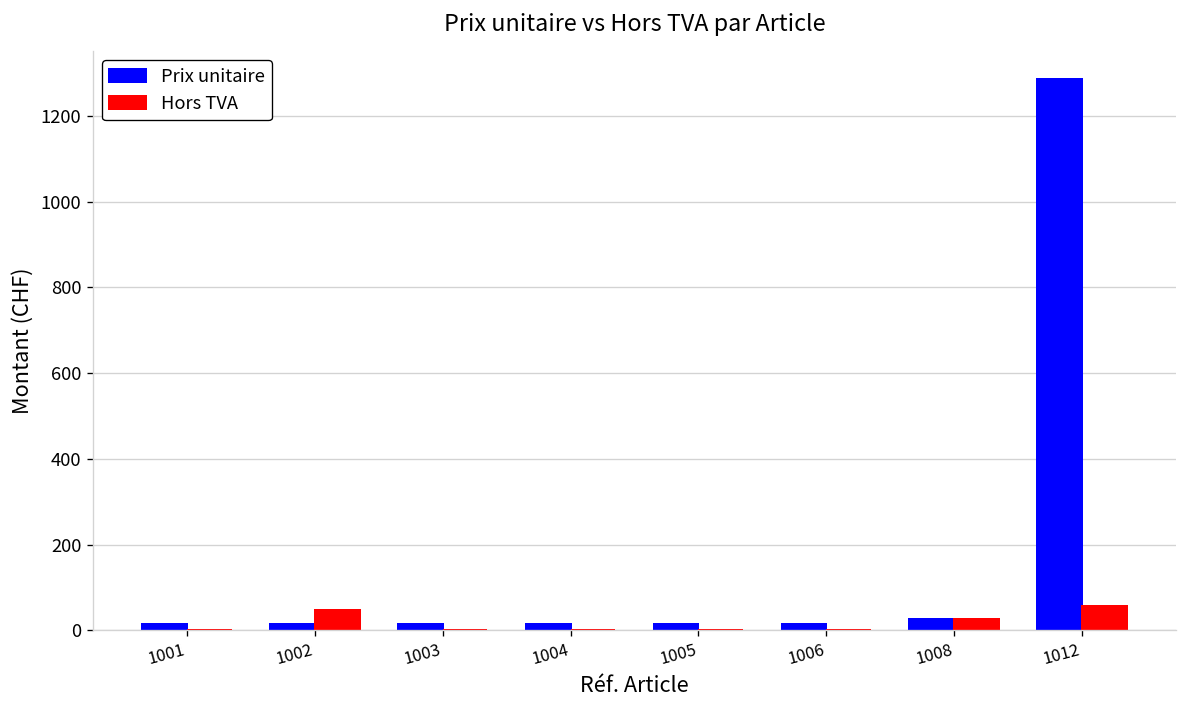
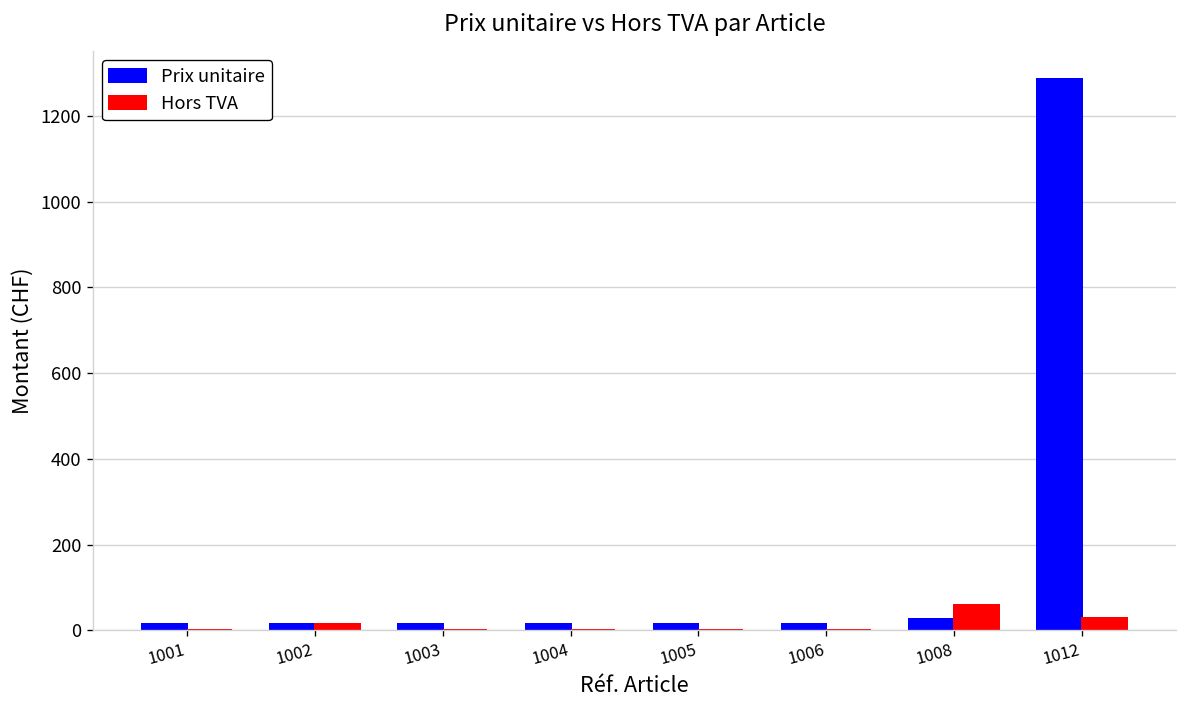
  {
    "Prix unitaire": {
      "1001": 10,
      "1002": 10,
      "1003": 10,
      "1004": 10,
      "1005": 10,
      "1006": 10,
      "1008": 30,
      "1012": 1290
    },
    "Hors TVA": {
      "1001": 0,
-     "1002": 50,
+     "1002": 10,
      "1003": 0,
      "1004": 0,
      "1005": 0,
      "1006": 0,
-     "1008": 30,
-     "1012": 60
+     "1008": 60,
+     "1012": 30
    }
  }
